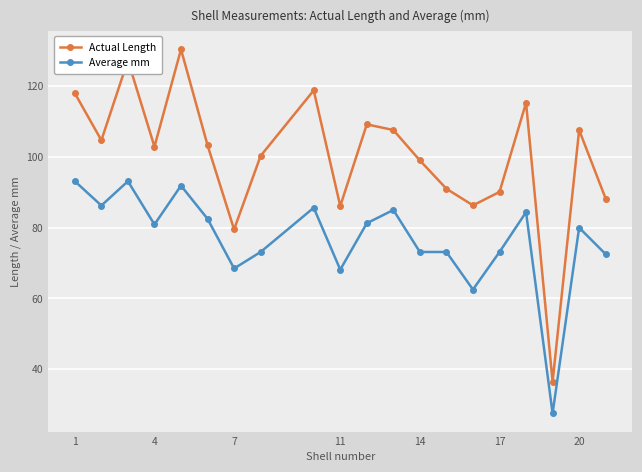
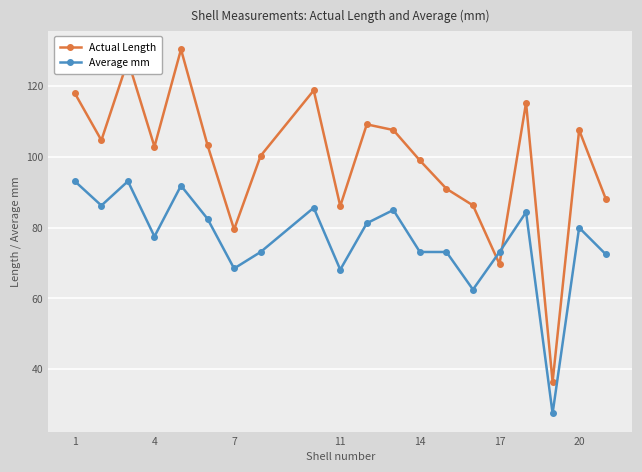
  {
    "Actual Length": {
      "1": 118,
      "4": 103,
      "7": 80,
      "11": 86,
      "14": 99,
-     "17": 90,
+     "17": 70,
      "20": 108
    },
    "Average mm": {
      "1": 93,
-     "4": 81,
+     "4": 78,
      "7": 68,
      "11": 68,
      "14": 73,
      "17": 73,
      "20": 80
    }
  }
